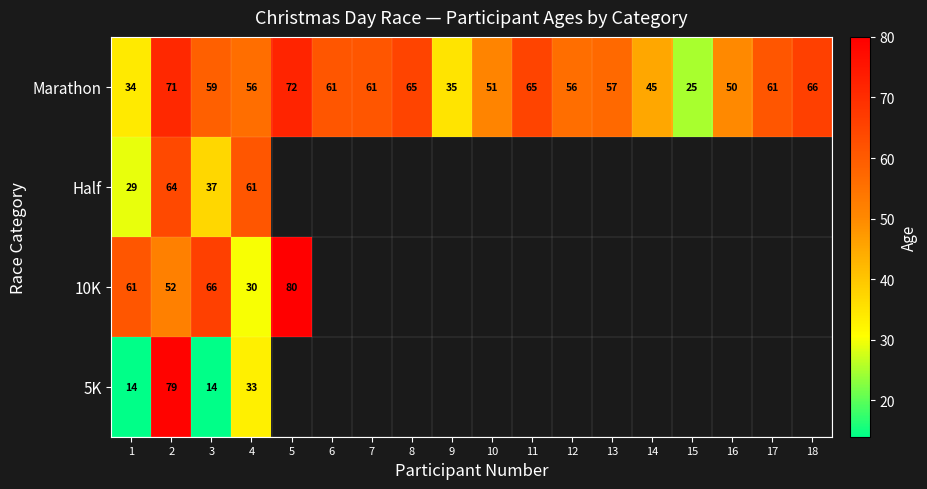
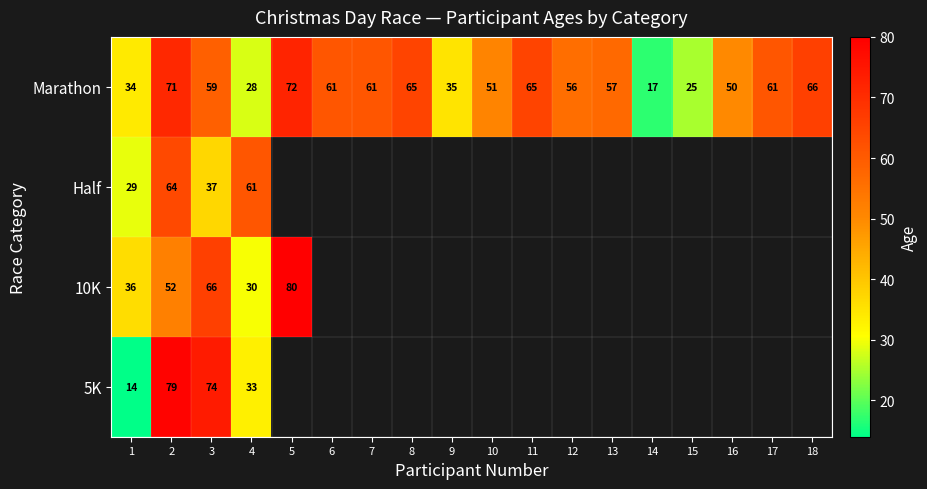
  {
    "Marathon": {
      "1": 34,
      "2": 71,
      "3": 59,
-     "4": 56,
+     "4": 28,
      "5": 72,
      "6": 61,
      "7": 61,
      "8": 65,
      "9": 35,
      "10": 51,
      "11": 65,
      "12": 56,
      "13": 57,
-     "14": 45,
+     "14": 17,
      "15": 25,
      "16": 50,
      "17": 61,
      "18": 66
    },
    "Half": {
      "1": 29,
      "2": 64,
      "3": 37,
      "4": 61
    },
    "10K": {
-     "1": 61,
+     "1": 36,
      "2": 52,
      "3": 66,
      "4": 30,
      "5": 80
    },
    "5K": {
      "1": 14,
      "2": 79,
-     "3": 14,
+     "3": 74,
      "4": 33
    }
  }
